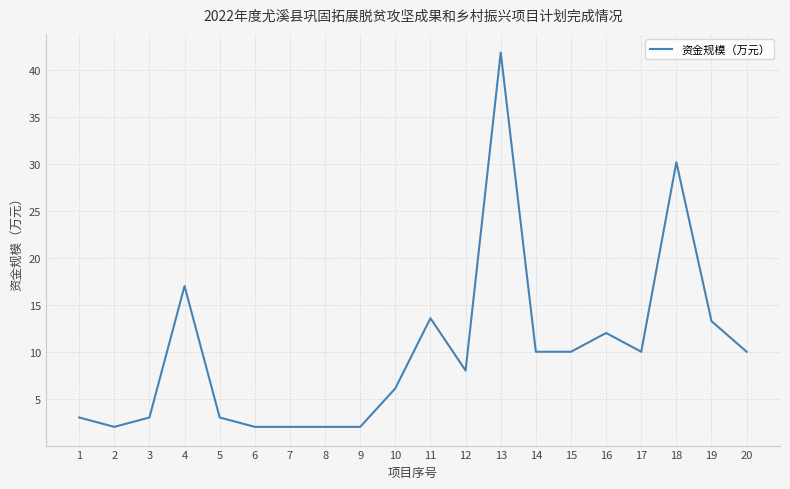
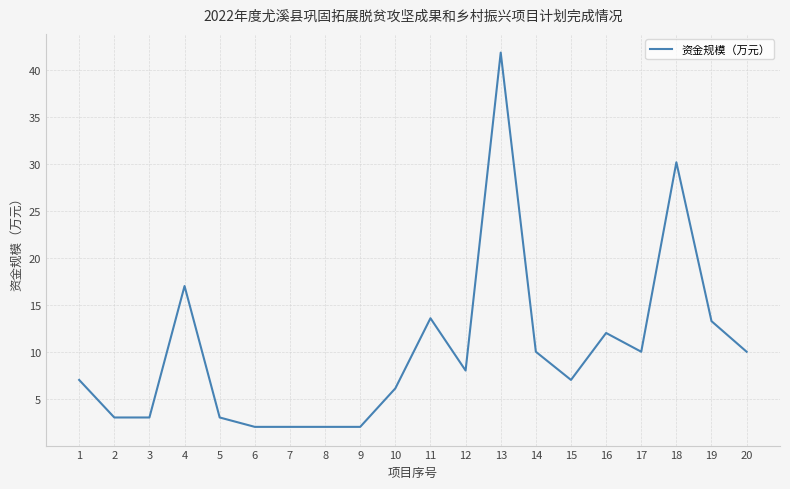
  {
-   "1": 3,
-   "2": 2,
+   "1": 7,
+   "2": 3,
    "3": 3,
    "4": 17,
    "5": 3,
    "6": 2,
    "7": 2,
    "8": 2,
    "9": 2,
    "10": 6,
    "11": 14,
    "12": 8,
    "13": 42,
    "14": 10,
-   "15": 10,
+   "15": 7,
    "16": 12,
    "17": 10,
    "18": 30,
    "19": 13,
    "20": 10
  }
